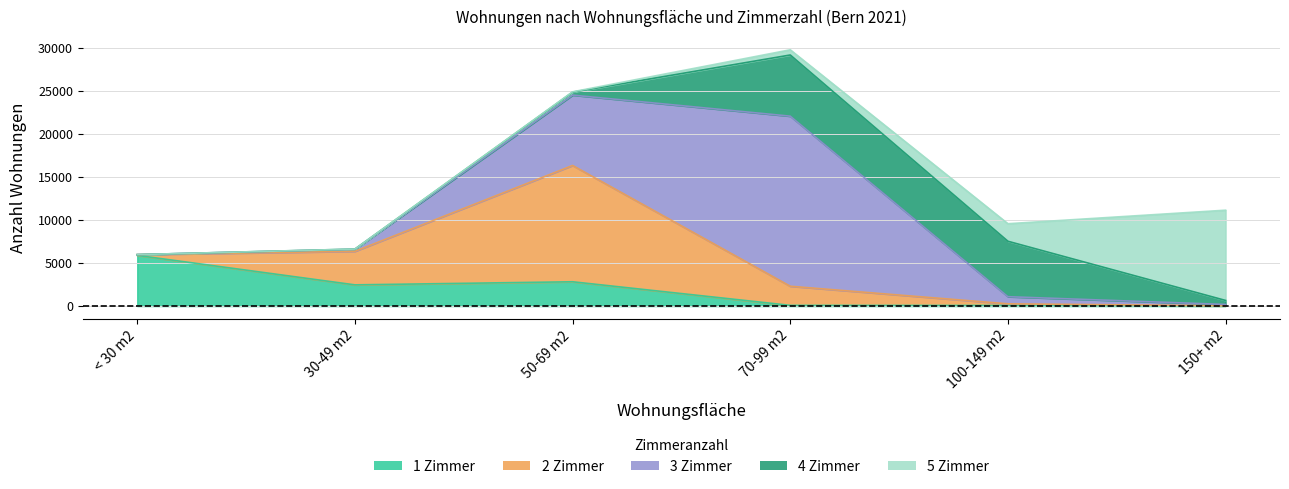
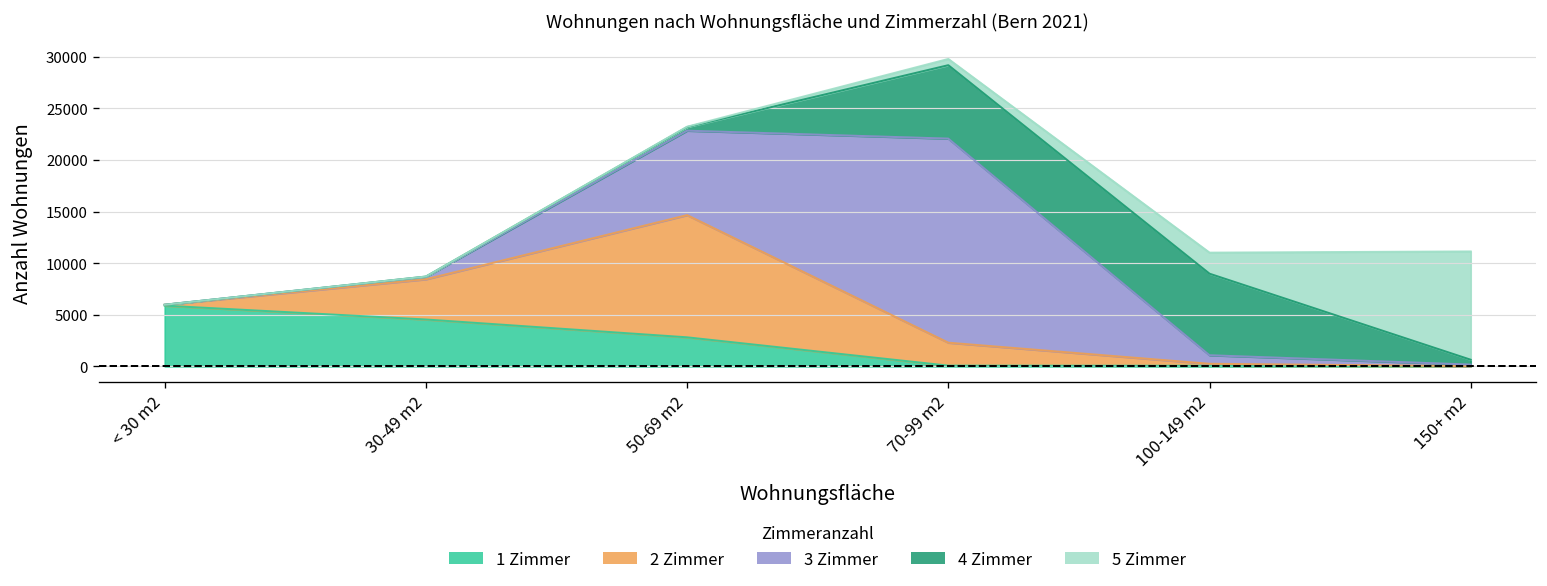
  {
    "1 Zimmer": {
-     "30-49 m2": 2000,
+     "30-49 m2": 5000,
      "50-69 m2": 3000,
      "70-99 m2": 0
    },
    "2 Zimmer": {
-     "50-69 m2": 14000,
+     "50-69 m2": 12000,
      "70-99 m2": 2000
    },
    "3 Zimmer": {
      "50-69 m2": 8000,
      "70-99 m2": 20000,
      "100-149 m2": 1000
    },
    "4 Zimmer": {
      "70-99 m2": 7000,
-     "100-149 m2": 6000,
+     "100-149 m2": 8000,
      "150+ m2": 0
    },
    "5 Zimmer": {
      "70-99 m2": 1000,
      "100-149 m2": 2000,
      "150+ m2": 10000
    }
  }
